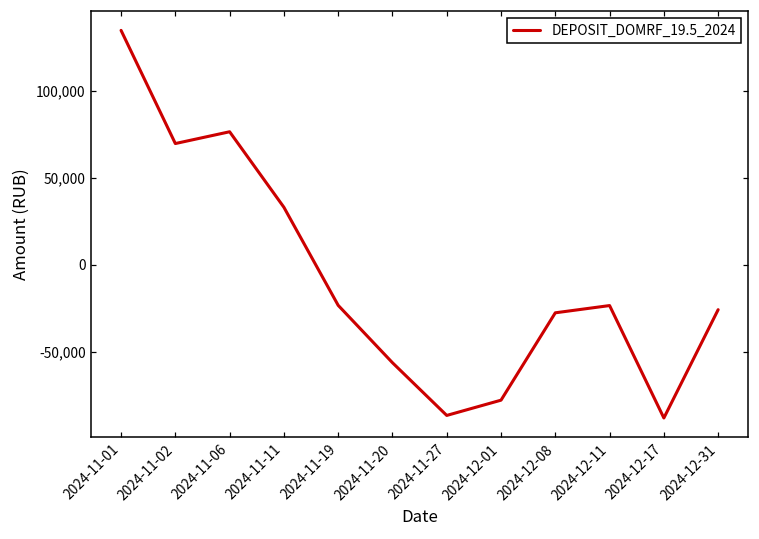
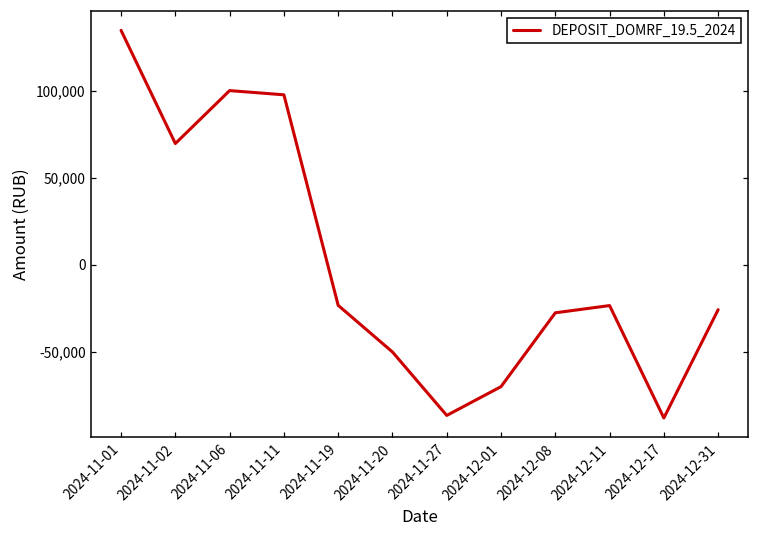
  {
    "2024-11-01": "135,000",
    "2024-11-02": "70,000",
-   "2024-11-06": "76,000",
-   "2024-11-11": "33,000",
+   "2024-11-06": "100,000",
+   "2024-11-11": "98,000",
    "2024-11-19": "-23,000",
-   "2024-11-20": "-56,000",
+   "2024-11-20": "-50,000",
    "2024-11-27": "-87,000",
-   "2024-12-01": "-78,000",
+   "2024-12-01": "-70,000",
    "2024-12-08": "-28,000",
    "2024-12-11": "-23,000",
    "2024-12-17": "-88,000",
    "2024-12-31": "-26,000"
  }
